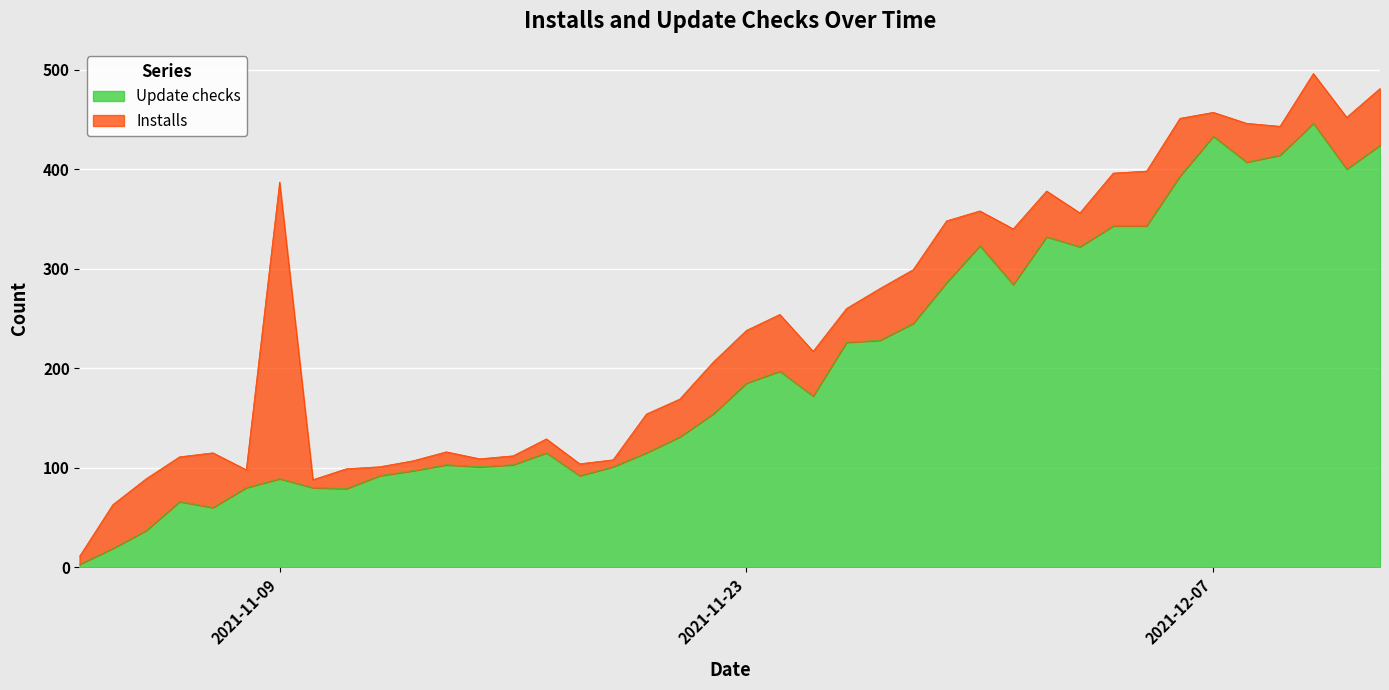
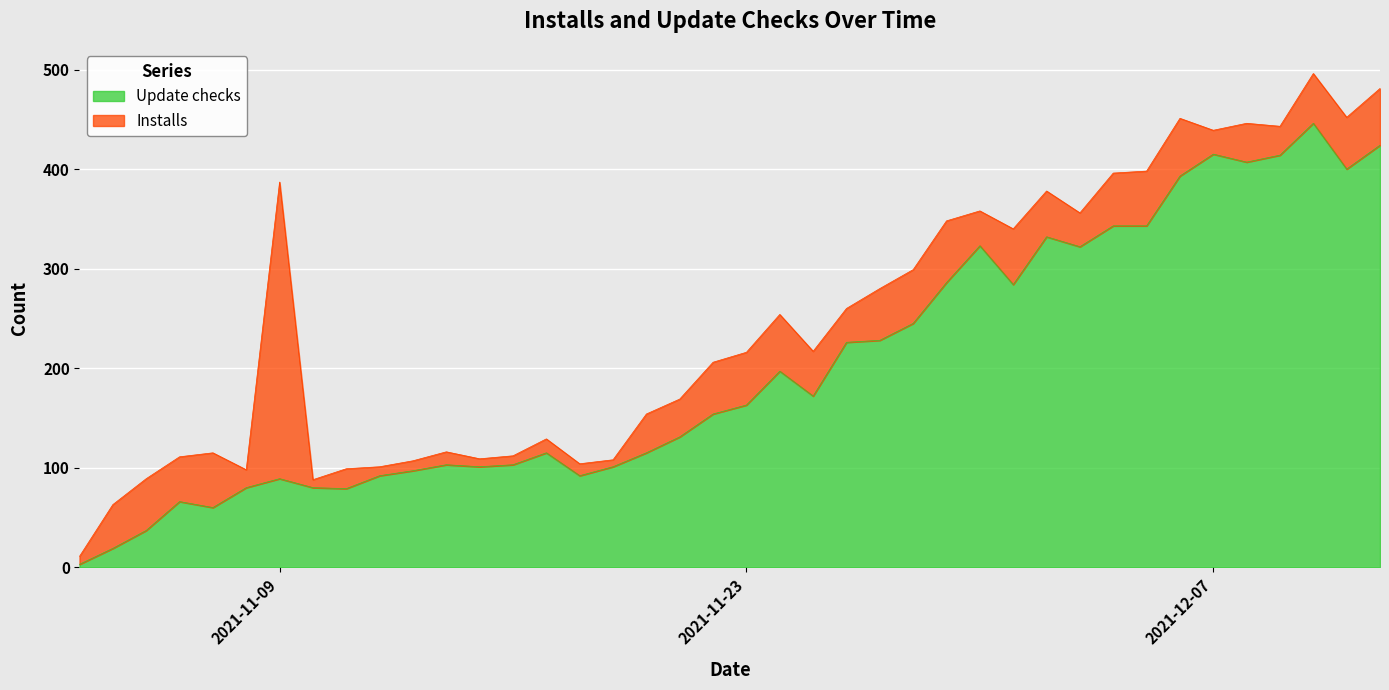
  {
    "Update checks": {
      "2021-11-09": 90,
-     "2021-11-23": 190,
-     "2021-12-07": 430
+     "2021-11-23": 160,
+     "2021-12-07": 420
    },
    "Installs": {
      "2021-11-09": 300,
      "2021-11-23": 50,
      "2021-12-07": 20
    }
  }
